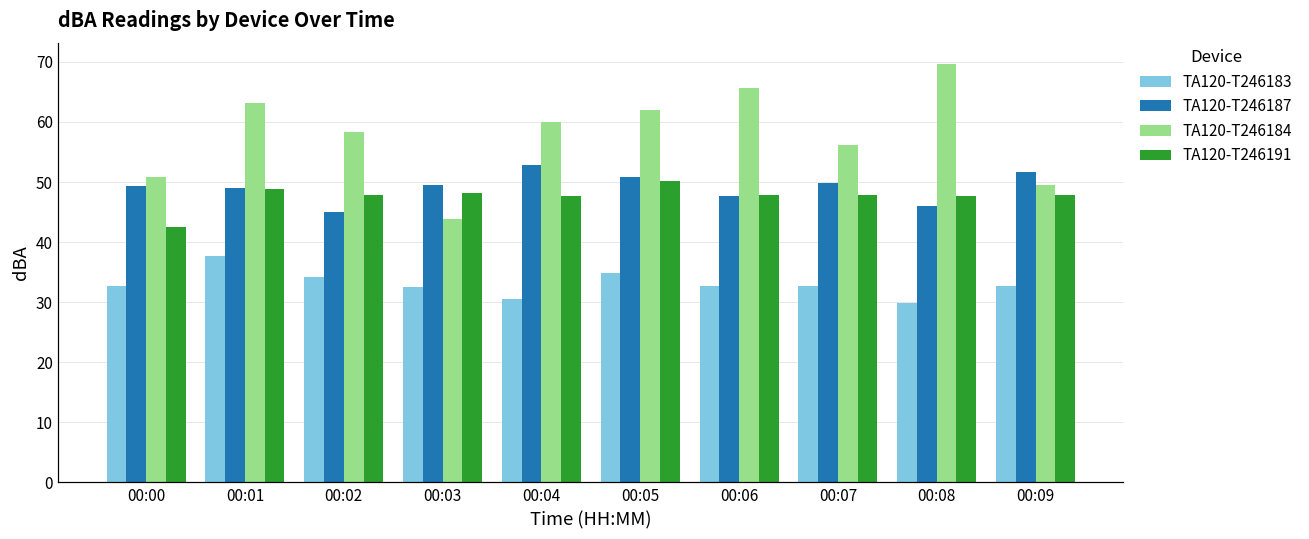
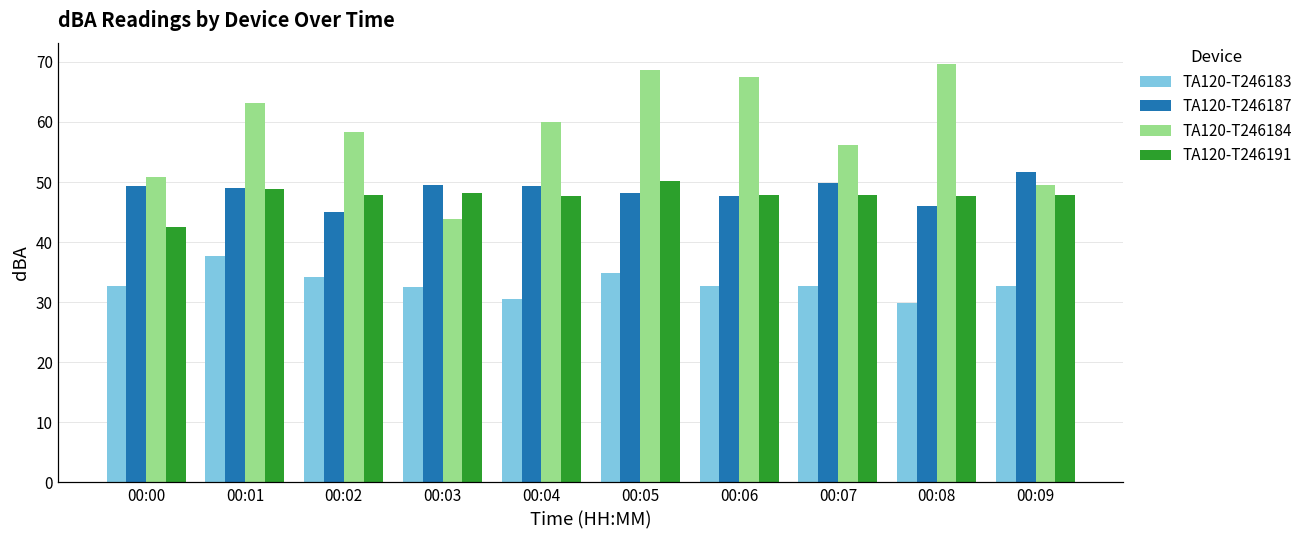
  {
    "TA120-T246183": {
      "00:00": 33,
      "00:01": 38,
      "00:02": 34,
      "00:03": 33,
      "00:04": 31,
      "00:05": 35,
      "00:06": 33,
      "00:07": 33,
      "00:08": 30,
      "00:09": 33
    },
    "TA120-T246187": {
      "00:00": 49,
      "00:01": 49,
      "00:02": 45,
      "00:03": 50,
-     "00:04": 53,
-     "00:05": 51,
+     "00:04": 49,
+     "00:05": 48,
      "00:06": 48,
      "00:07": 50,
      "00:08": 46,
      "00:09": 52
    },
    "TA120-T246184": {
      "00:00": 51,
      "00:01": 63,
      "00:02": 58,
      "00:03": 44,
      "00:04": 60,
-     "00:05": 62,
-     "00:06": 66,
+     "00:05": 69,
+     "00:06": 68,
      "00:07": 56,
      "00:08": 70,
      "00:09": 50
    },
    "TA120-T246191": {
      "00:00": 43,
      "00:01": 49,
      "00:02": 48,
      "00:03": 48,
      "00:04": 48,
      "00:05": 50,
      "00:06": 48,
      "00:07": 48,
      "00:08": 48,
      "00:09": 48
    }
  }
